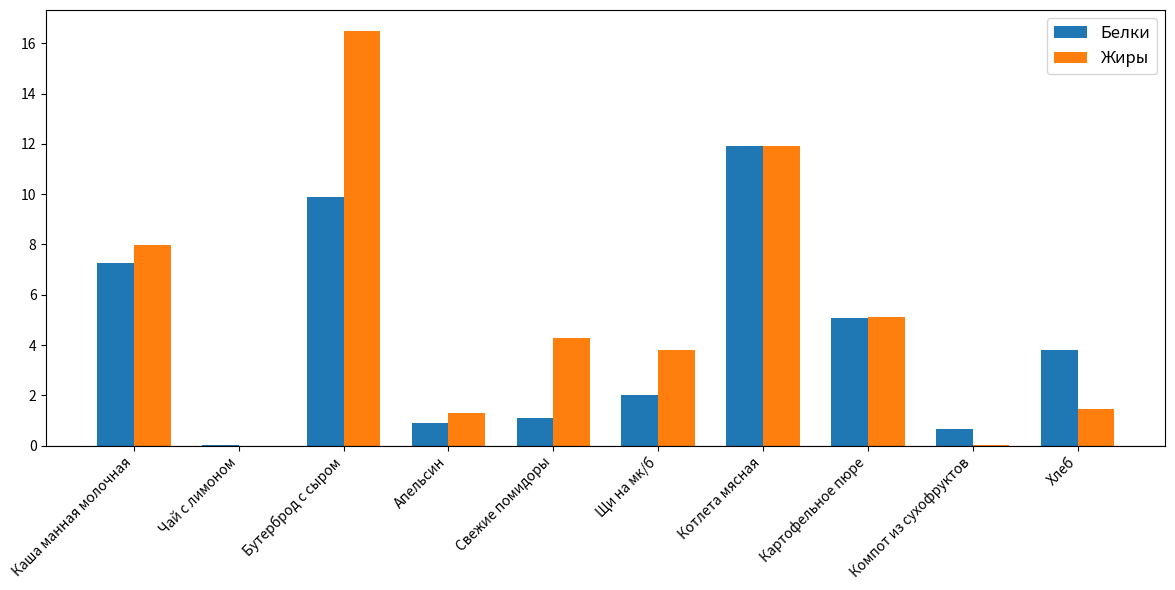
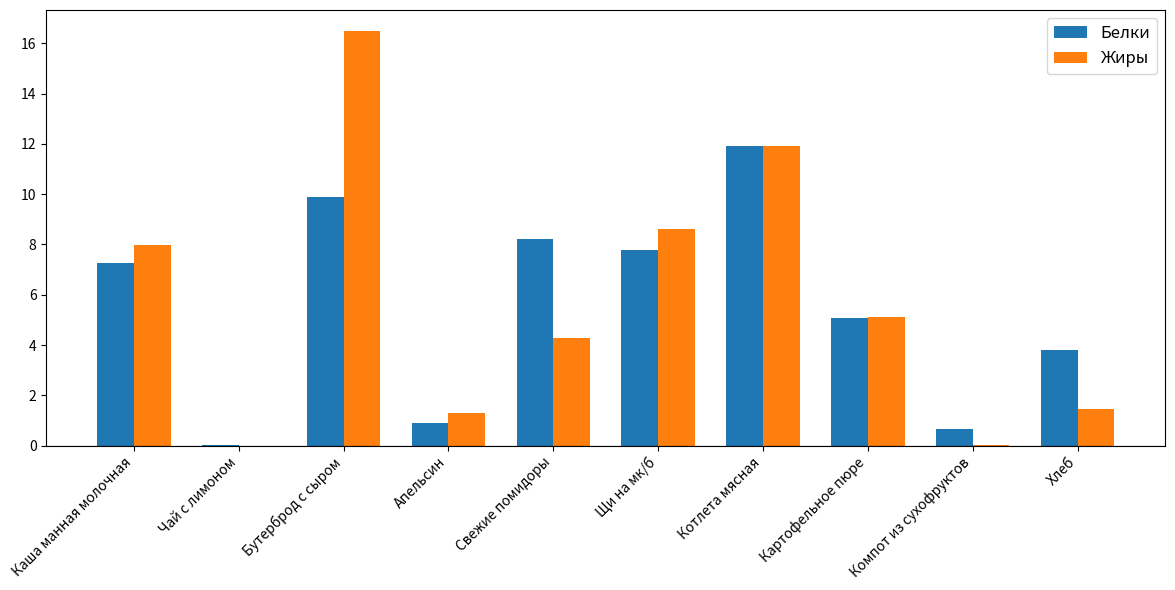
  {
    "Белки": {
      "Каша манная молочная": 7.3,
      "Бутерброд с сыром": 9.9,
      "Апельсин": 0.9,
-     "Свежие помидоры": 1.1,
-     "Щи на мк/б": 2.0,
+     "Свежие помидоры": 8.2,
+     "Щи на мк/б": 7.8,
      "Котлета мясная": 11.9,
      "Картофельное пюре": 5.1,
      "Компот из сухофруктов": 0.7,
      "Хлеб": 3.8
    },
    "Жиры": {
      "Каша манная молочная": 8.0,
      "Чай с лимоном": 0.0,
      "Бутерброд с сыром": 16.5,
      "Апельсин": 1.3,
      "Свежие помидоры": 4.3,
-     "Щи на мк/б": 3.8,
+     "Щи на мк/б": 8.6,
      "Котлета мясная": 11.9,
      "Картофельное пюре": 5.1,
      "Хлеб": 1.5
    }
  }
